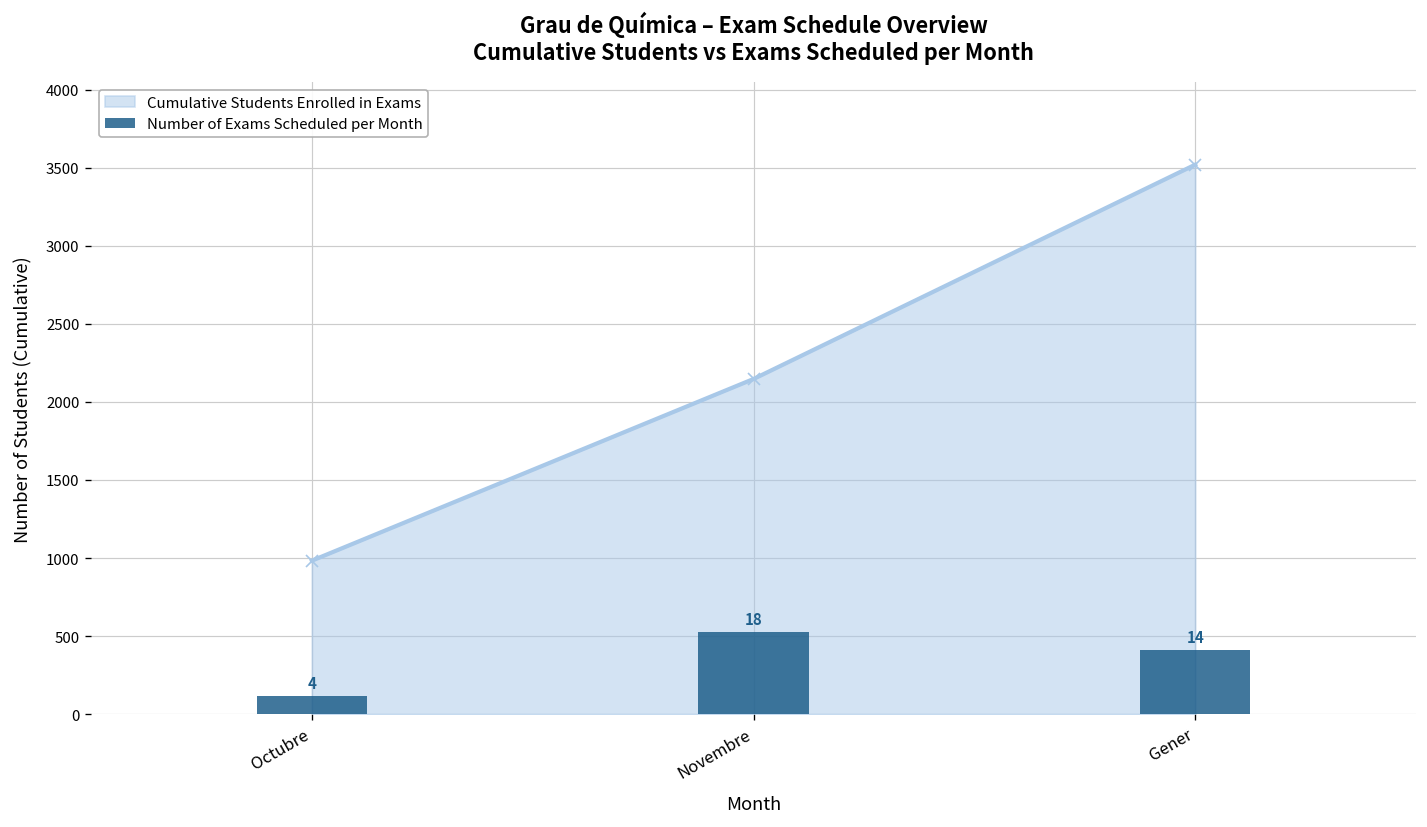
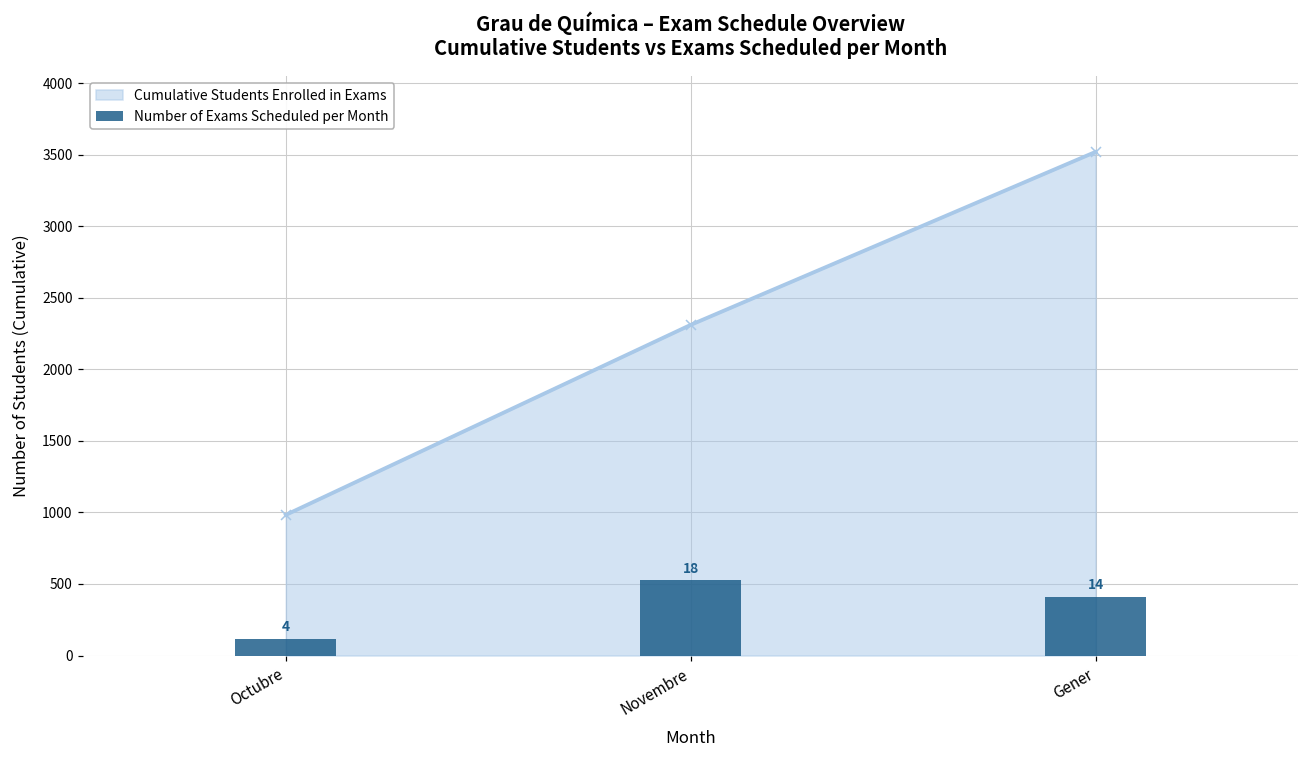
  {
    "Cumulative Students Enrolled in Exams": {
      "Octubre": 980,
-     "Novembre": 2150,
+     "Novembre": 2310,
      "Gener": 3520
    }
  }
